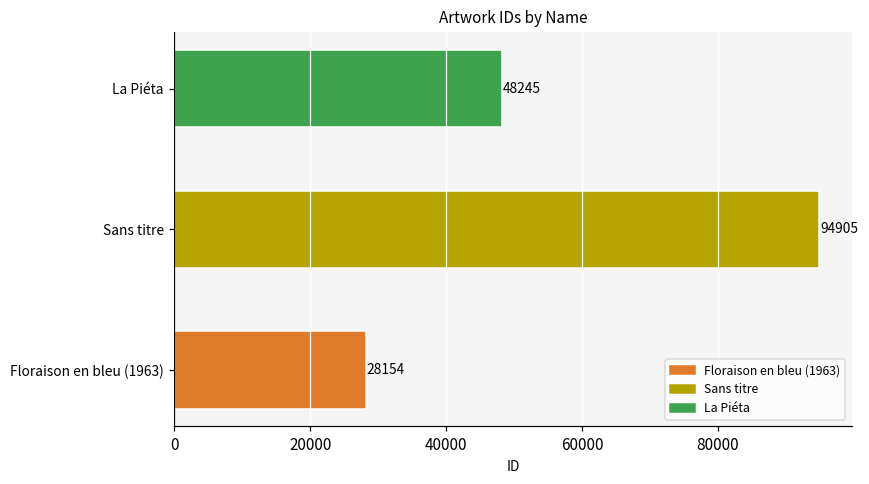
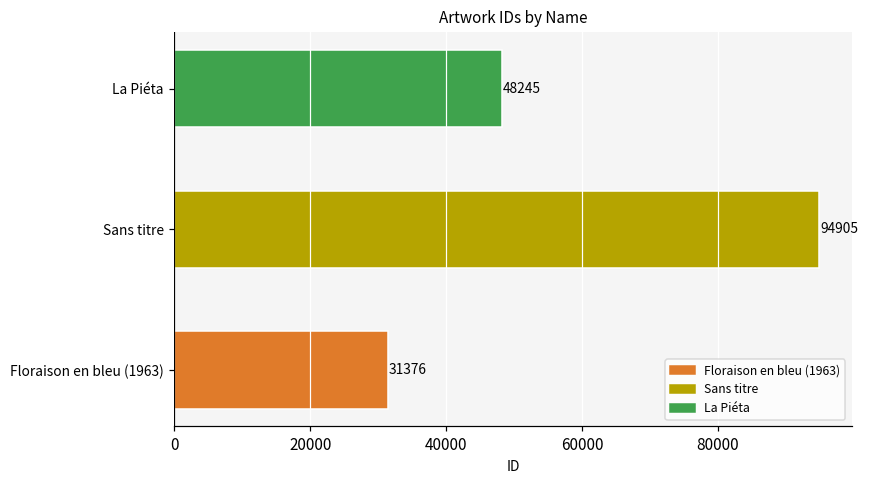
  {
    "La Piéta": 48245,
    "Sans titre": 94905,
-   "Floraison en bleu (1963)": 28154
+   "Floraison en bleu (1963)": 31376
  }
